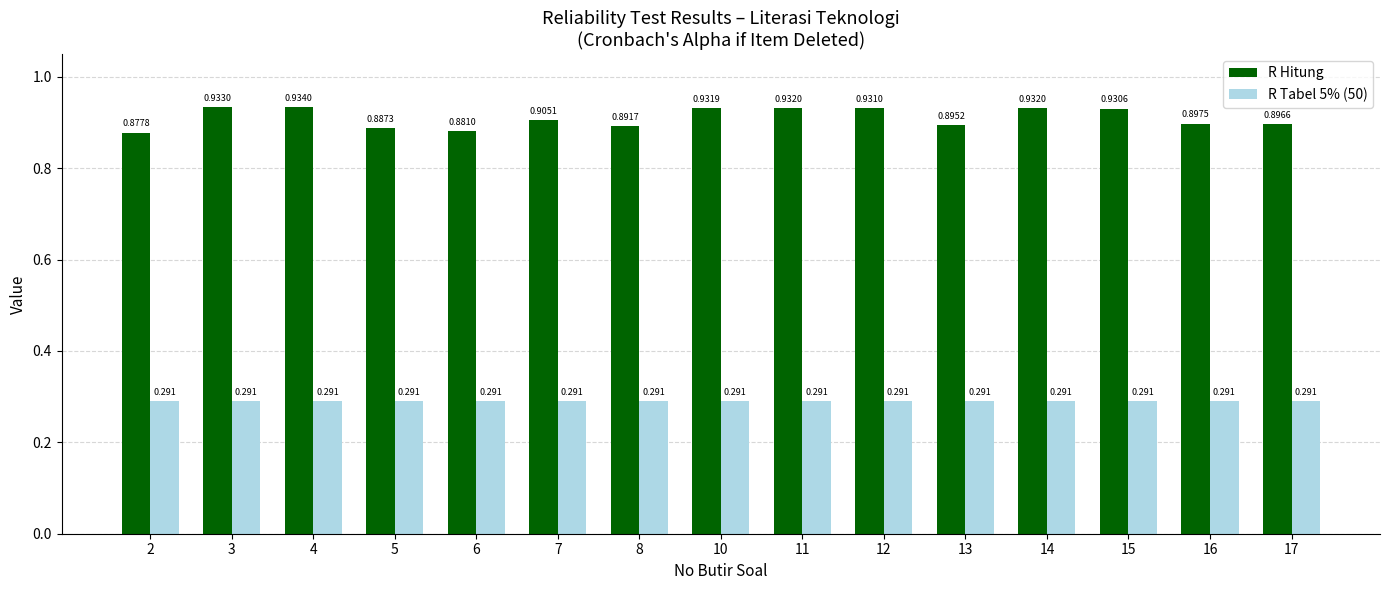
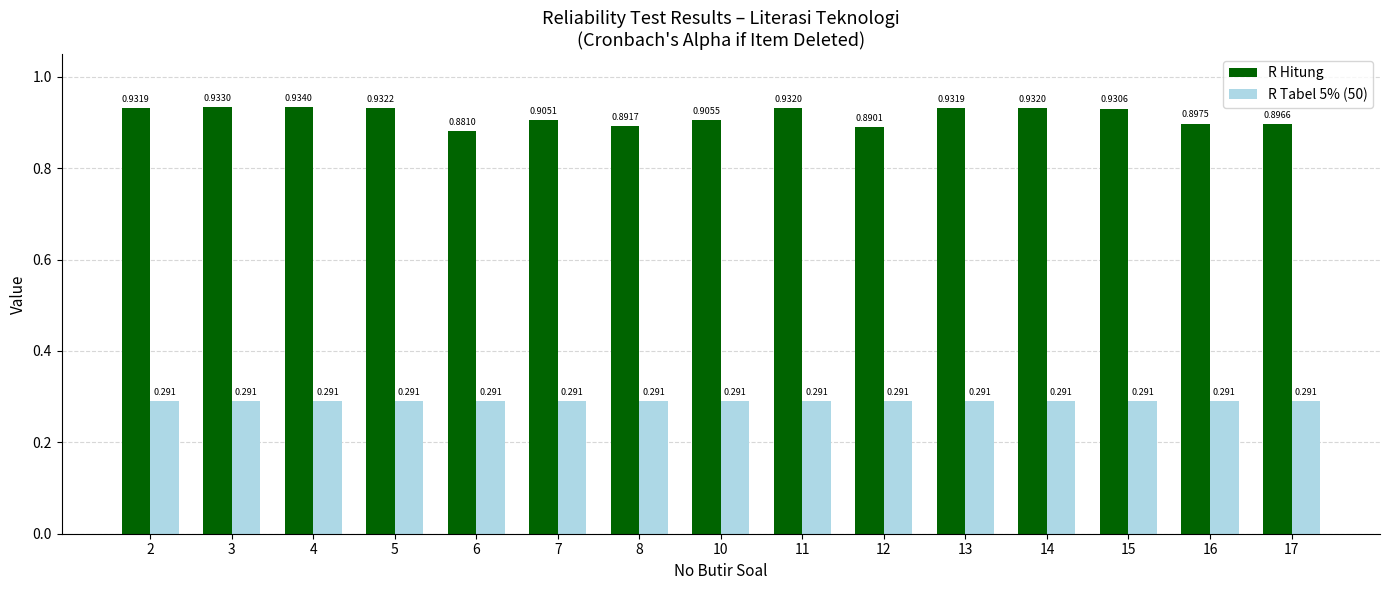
  {
    "R Hitung": {
-     "2": 0.8778,
+     "2": 0.9319,
      "3": 0.9330,
      "4": 0.9340,
-     "5": 0.8873,
+     "5": 0.9322,
      "6": 0.8810,
      "7": 0.9051,
      "8": 0.8917,
-     "10": 0.9319,
+     "10": 0.9055,
      "11": 0.9320,
-     "12": 0.9310,
-     "13": 0.8952,
+     "12": 0.8901,
+     "13": 0.9319,
      "14": 0.9320,
      "15": 0.9306,
      "16": 0.8975,
      "17": 0.8966
    },
    "R Tabel 5% (50)": {
      "2": 0.291,
      "3": 0.291,
      "4": 0.291,
      "5": 0.291,
      "6": 0.291,
      "7": 0.291,
      "8": 0.291,
      "10": 0.291,
      "11": 0.291,
      "12": 0.291,
      "13": 0.291,
      "14": 0.291,
      "15": 0.291,
      "16": 0.291,
      "17": 0.291
    }
  }
